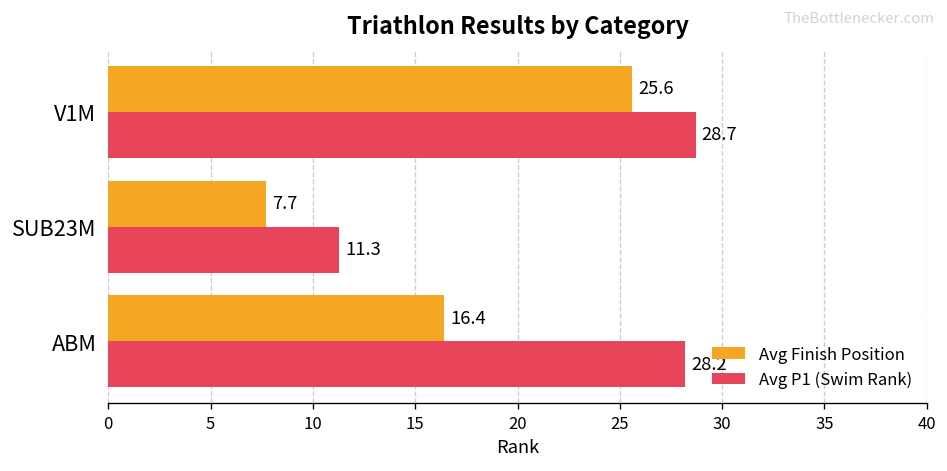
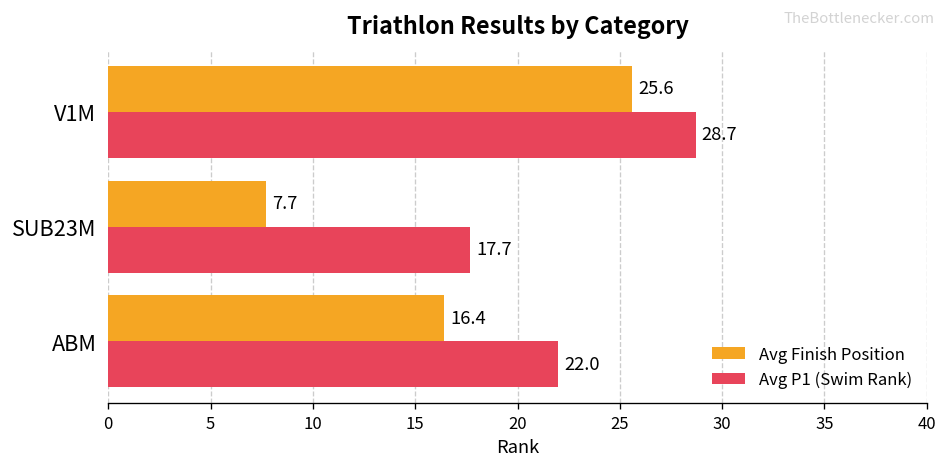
  {
    "Avg Finish Position": {
      "V1M": 25.6,
      "SUB23M": 7.7,
      "ABM": 16.4
    },
    "Avg P1 (Swim Rank)": {
      "V1M": 28.7,
-     "SUB23M": 11.3,
-     "ABM": 28.2
+     "SUB23M": 17.7,
+     "ABM": 22.0
    }
  }
